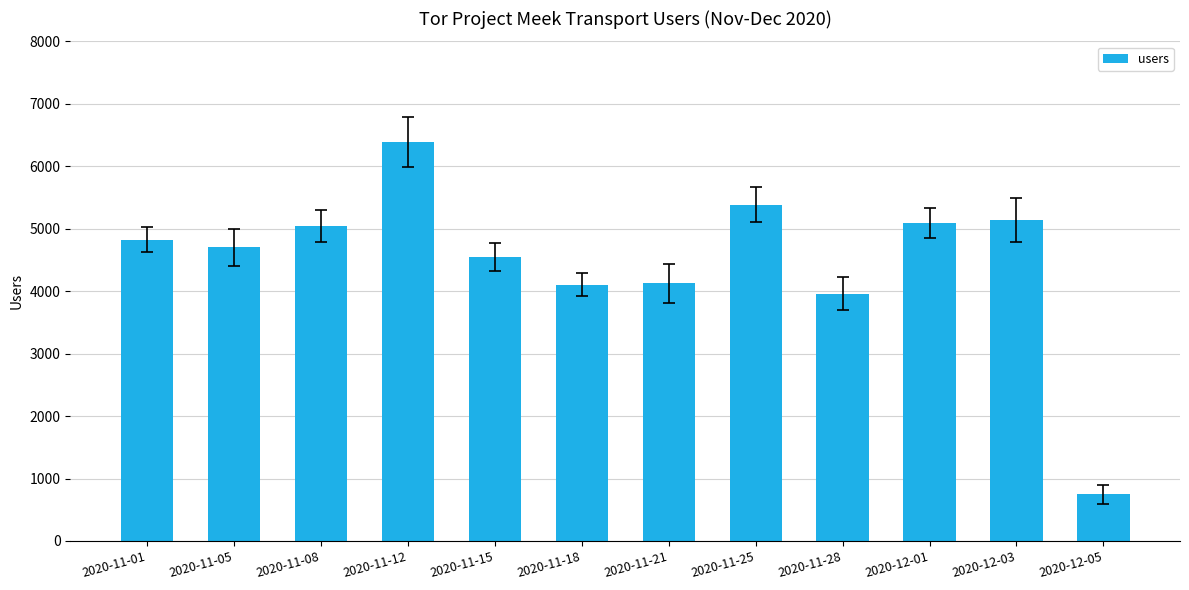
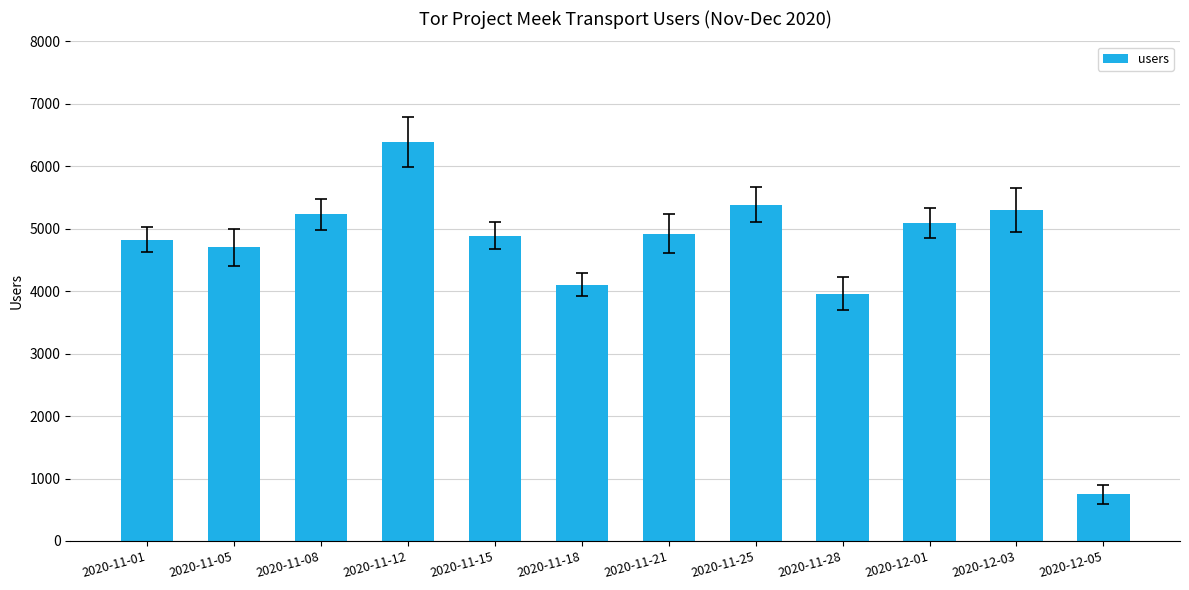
  {
    "users": {
      "2020-11-01": 4800,
      "2020-11-05": 4700,
-     "2020-11-08": 5000,
+     "2020-11-08": 5200,
      "2020-11-12": 6400,
-     "2020-11-15": 4600,
+     "2020-11-15": 4900,
      "2020-11-18": 4100,
-     "2020-11-21": 4100,
+     "2020-11-21": 4900,
      "2020-11-25": 5400,
      "2020-11-28": 4000,
      "2020-12-01": 5100,
-     "2020-12-03": 5100,
+     "2020-12-03": 5300,
      "2020-12-05": 700
    }
  }
